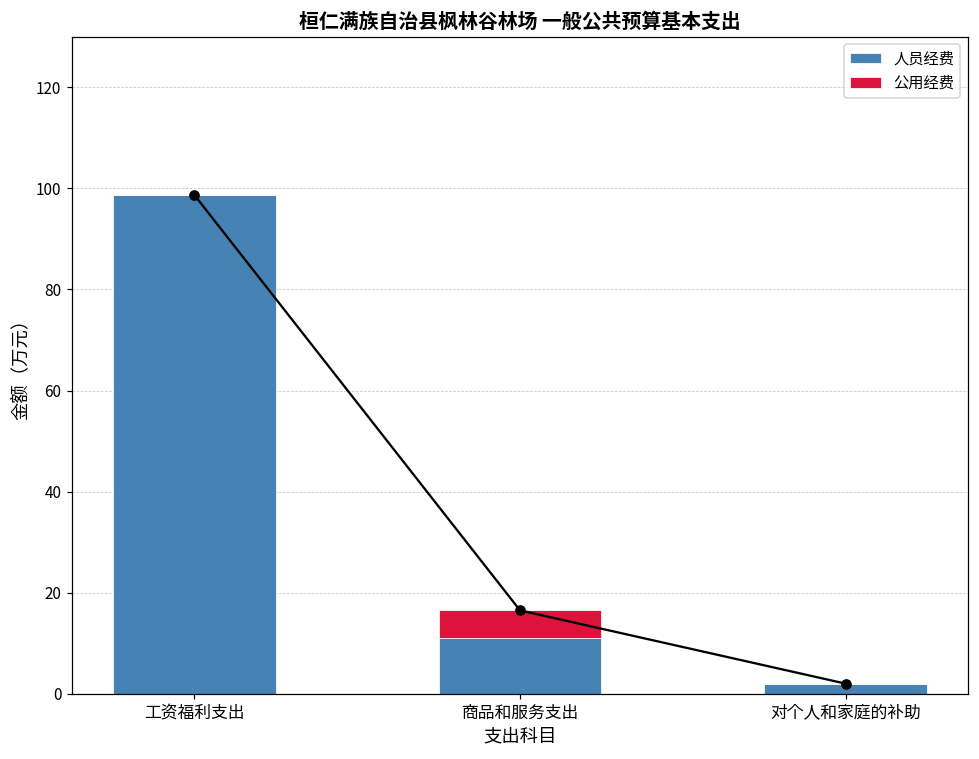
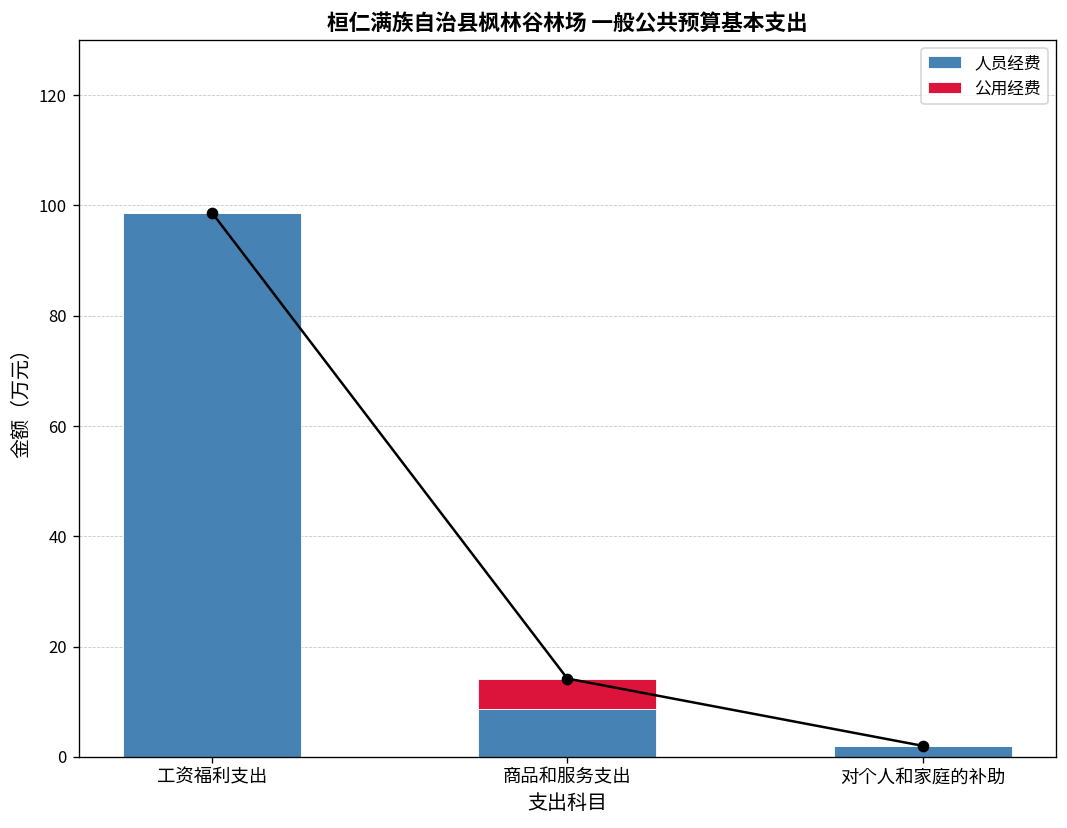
  {
    "人员经费": {
      "工资福利支出": 99,
-     "商品和服务支出": 11,
+     "商品和服务支出": 9,
      "对个人和家庭的补助": 2
    },
    "公用经费": {
      "工资福利支出": 0,
      "商品和服务支出": 6,
      "对个人和家庭的补助": 0
    }
  }
